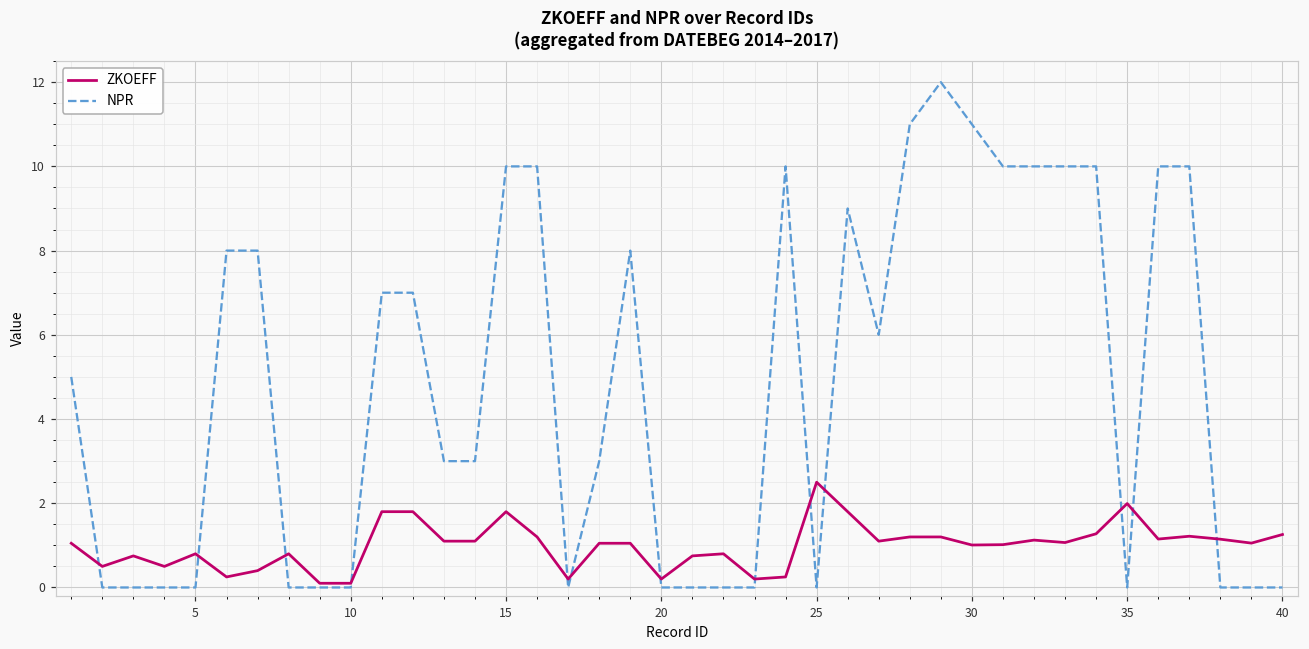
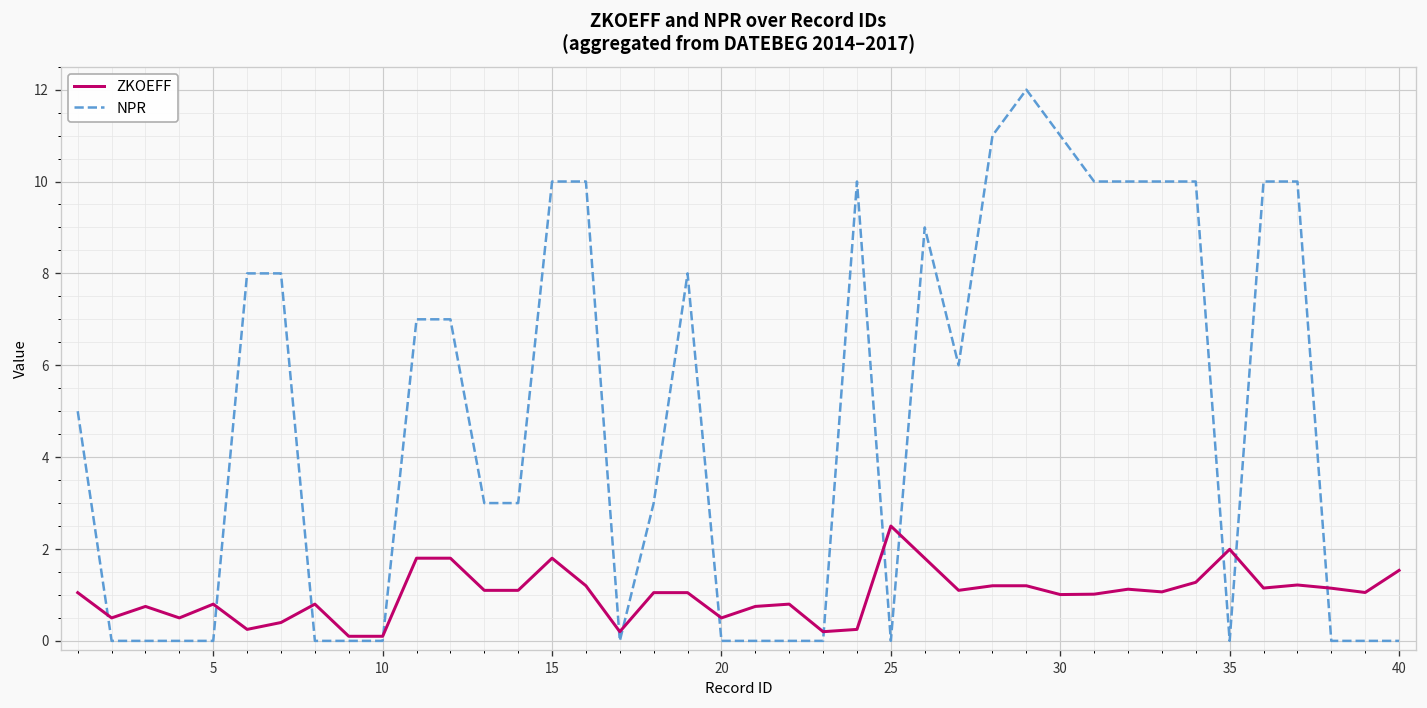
  {
    "ZKOEFF": {
      "5": 0.8,
      "10": 0.1,
      "15": 1.8,
-     "20": 0.2,
+     "20": 0.5,
      "25": 2.5,
      "30": 1.0,
      "35": 2.0,
-     "40": 1.3
+     "40": 1.5
    },
    "NPR": {
      "5": 0.0,
      "10": 0.0,
      "15": 10.0,
      "20": 0.0,
      "25": 0.0,
      "30": 11.0,
      "35": 0.0,
      "40": 0.0
    }
  }
